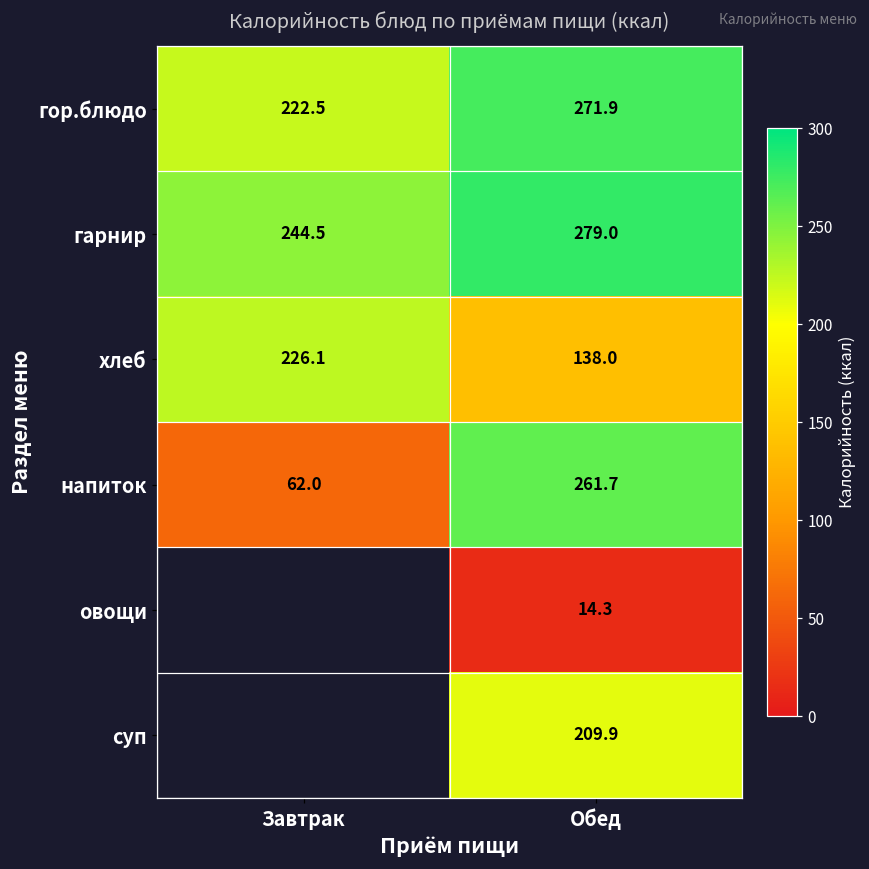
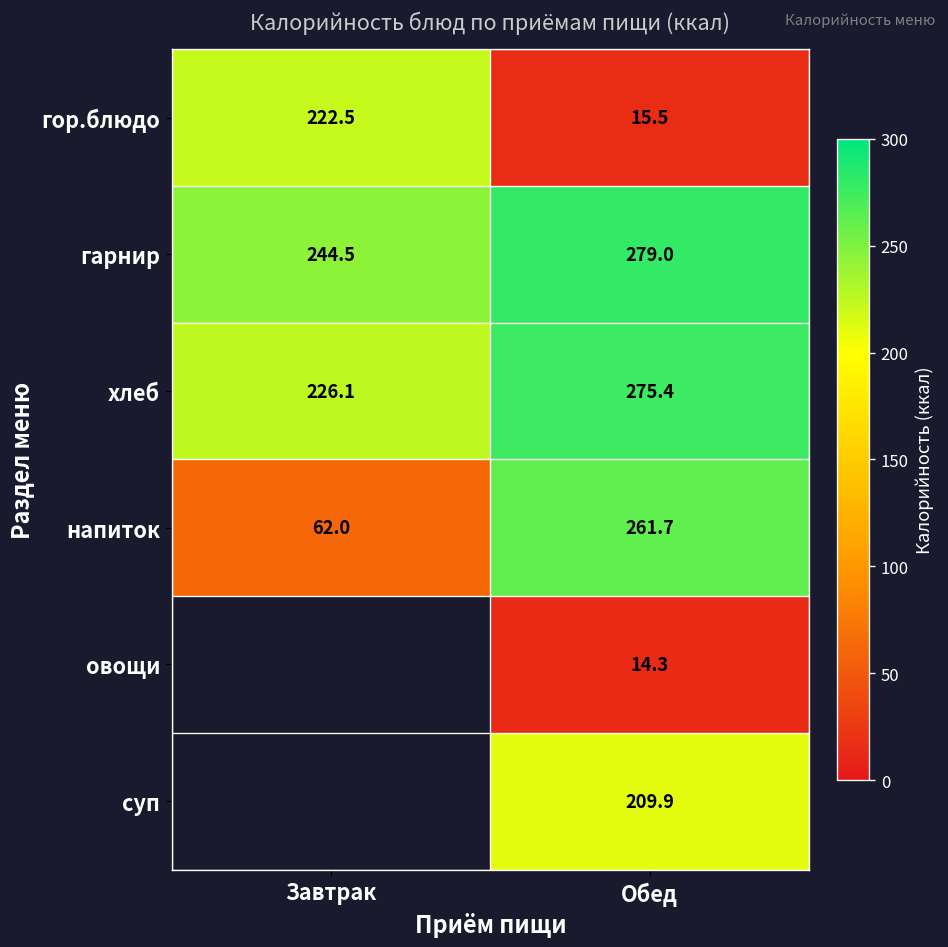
  {
    "гор.блюдо": {
      "Завтрак": 222.5,
-     "Обед": 271.9
+     "Обед": 15.5
    },
    "гарнир": {
      "Завтрак": 244.5,
      "Обед": 279.0
    },
    "хлеб": {
      "Завтрак": 226.1,
-     "Обед": 138.0
+     "Обед": 275.4
    },
    "напиток": {
      "Завтрак": 62.0,
      "Обед": 261.7
    },
    "овощи": {
      "Обед": 14.3
    },
    "суп": {
      "Обед": 209.9
    }
  }
